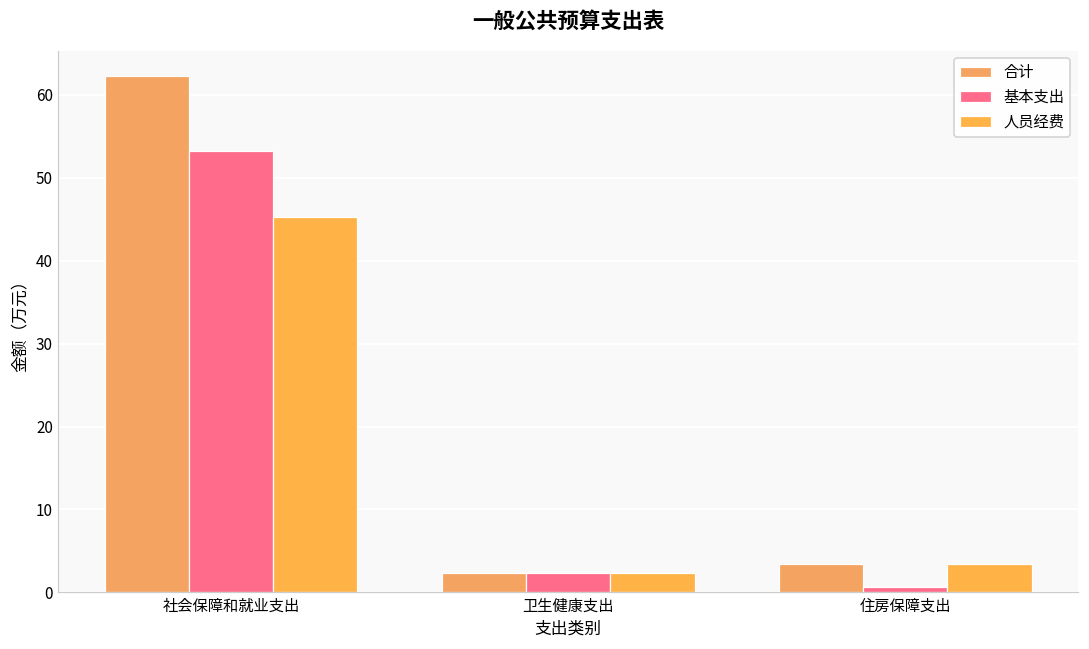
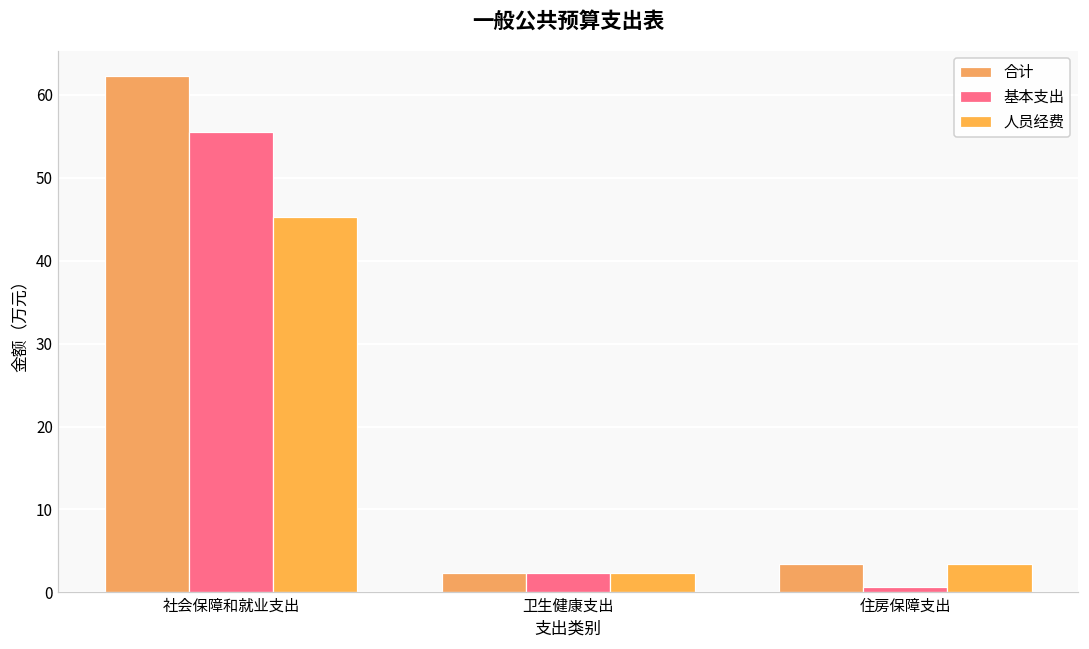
  {
    "基本支出": {
-     "社会保障和就业支出": 53,
+     "社会保障和就业支出": 55,
      "卫生健康支出": 2,
      "住房保障支出": 1
    }
  }
